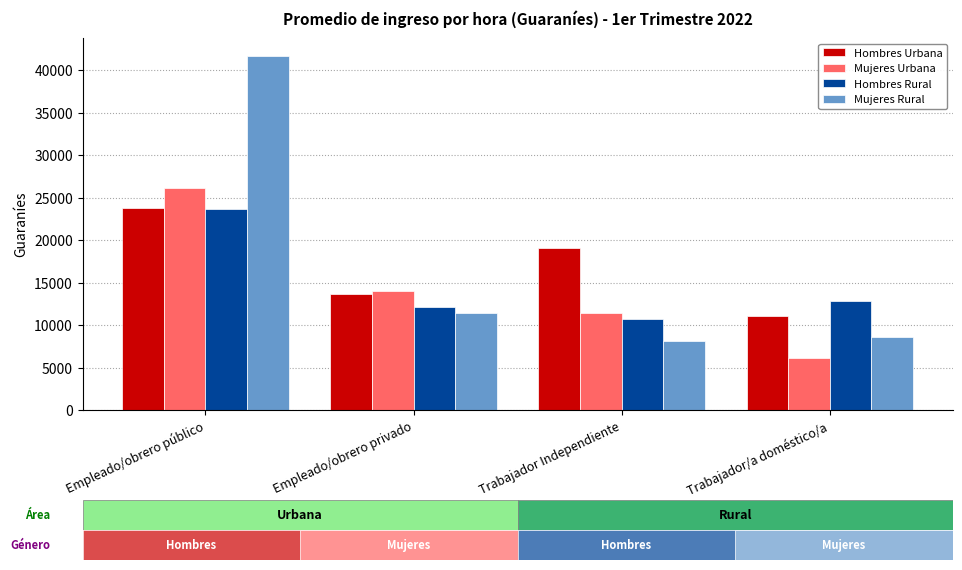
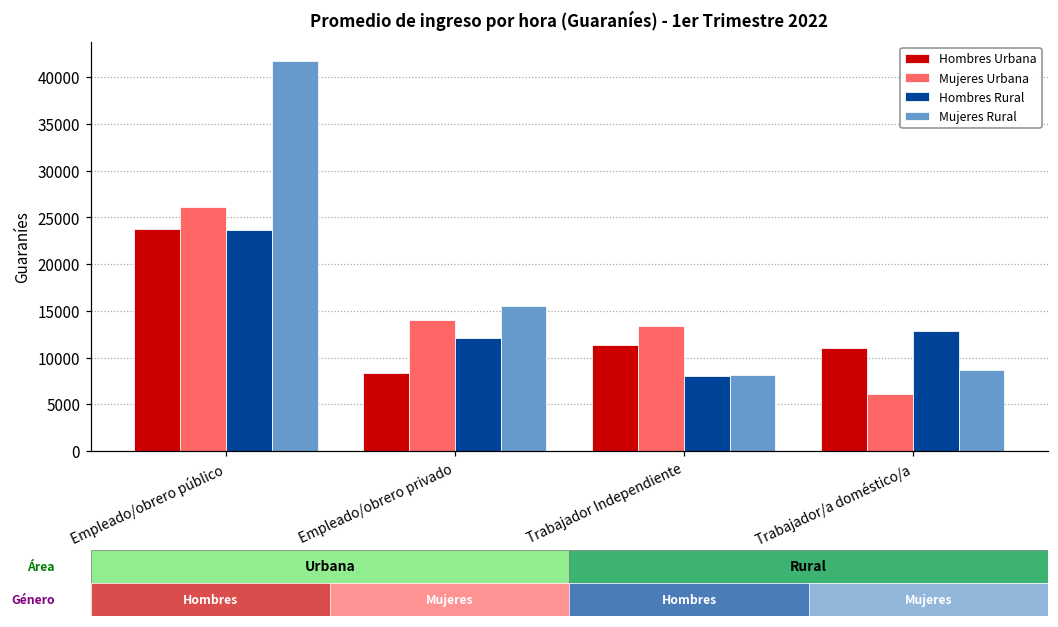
  {
    "Hombres Urbana": {
      "Empleado/obrero público": 24000,
-     "Empleado/obrero privado": 14000,
-     "Trabajador Independiente": 19000,
+     "Empleado/obrero privado": 8000,
+     "Trabajador Independiente": 11000,
      "Trabajador/a doméstico/a": 11000
    },
    "Mujeres Urbana": {
      "Empleado/obrero público": 26000,
      "Empleado/obrero privado": 14000,
-     "Trabajador Independiente": 11000,
+     "Trabajador Independiente": 13000,
      "Trabajador/a doméstico/a": 6000
    },
    "Hombres Rural": {
      "Empleado/obrero público": 24000,
      "Empleado/obrero privado": 12000,
-     "Trabajador Independiente": 11000,
+     "Trabajador Independiente": 8000,
      "Trabajador/a doméstico/a": 13000
    },
    "Mujeres Rural": {
      "Empleado/obrero público": 42000,
-     "Empleado/obrero privado": 11000,
+     "Empleado/obrero privado": 16000,
      "Trabajador Independiente": 8000,
      "Trabajador/a doméstico/a": 9000
    }
  }
